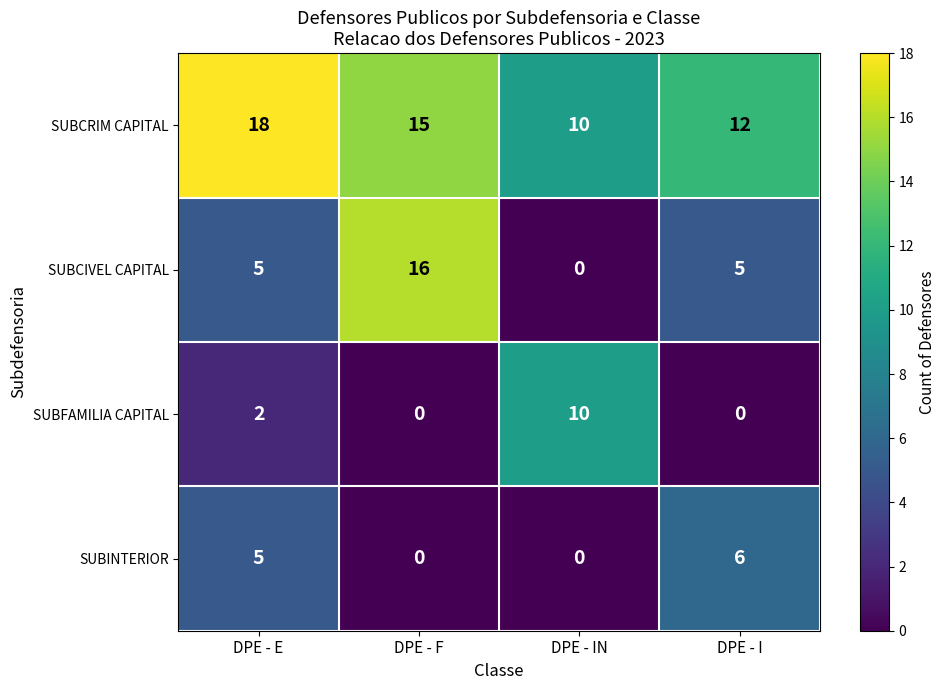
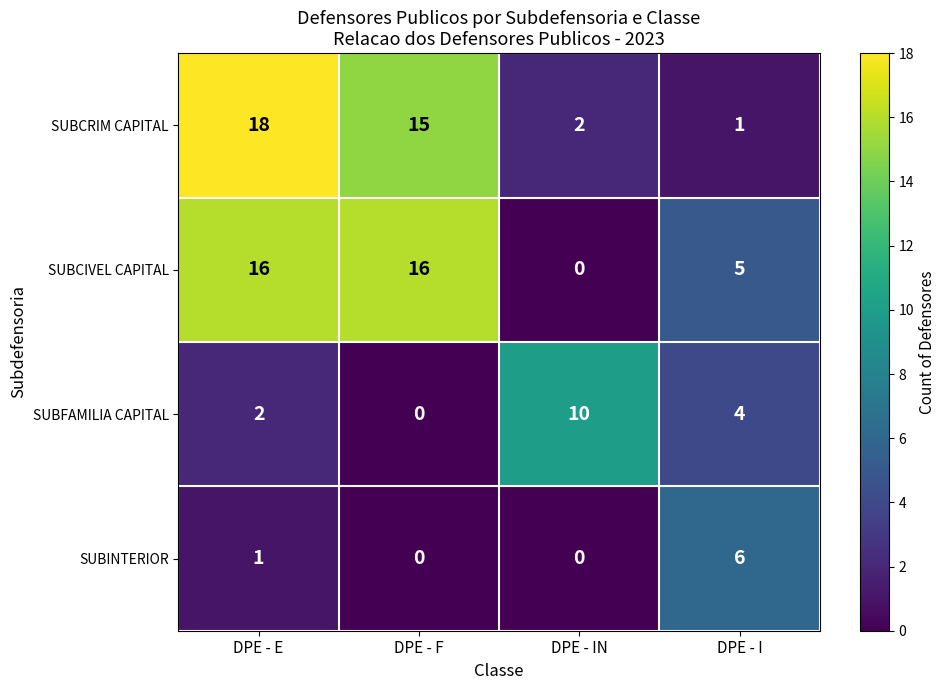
  {
    "SUBCRIM CAPITAL": {
      "DPE - E": 18,
      "DPE - F": 15,
-     "DPE - IN": 10,
-     "DPE - I": 12
+     "DPE - IN": 2,
+     "DPE - I": 1
    },
    "SUBCIVEL CAPITAL": {
-     "DPE - E": 5,
+     "DPE - E": 16,
      "DPE - F": 16,
      "DPE - IN": 0,
      "DPE - I": 5
    },
    "SUBFAMILIA CAPITAL": {
      "DPE - E": 2,
      "DPE - F": 0,
      "DPE - IN": 10,
-     "DPE - I": 0
+     "DPE - I": 4
    },
    "SUBINTERIOR": {
-     "DPE - E": 5,
+     "DPE - E": 1,
      "DPE - F": 0,
      "DPE - IN": 0,
      "DPE - I": 6
    }
  }
